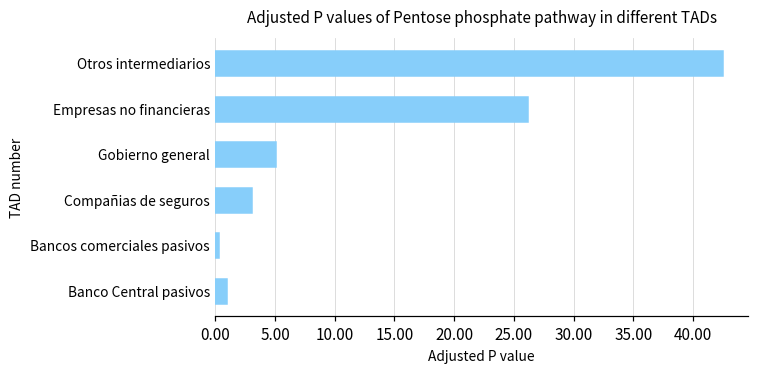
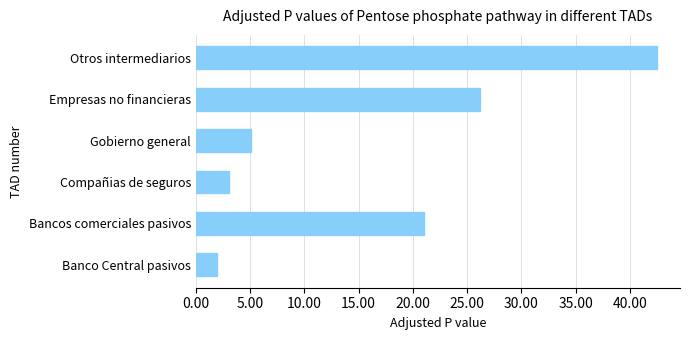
  {
    "Otros intermediarios": 42.5,
    "Empresas no financieras": 26.2,
    "Gobierno general": 5.1,
    "Compañias de seguros": 3.0,
-   "Bancos comerciales pasivos": 0.3,
-   "Banco Central pasivos": 1.0
+   "Bancos comerciales pasivos": 21.1,
+   "Banco Central pasivos": 2.0
  }
